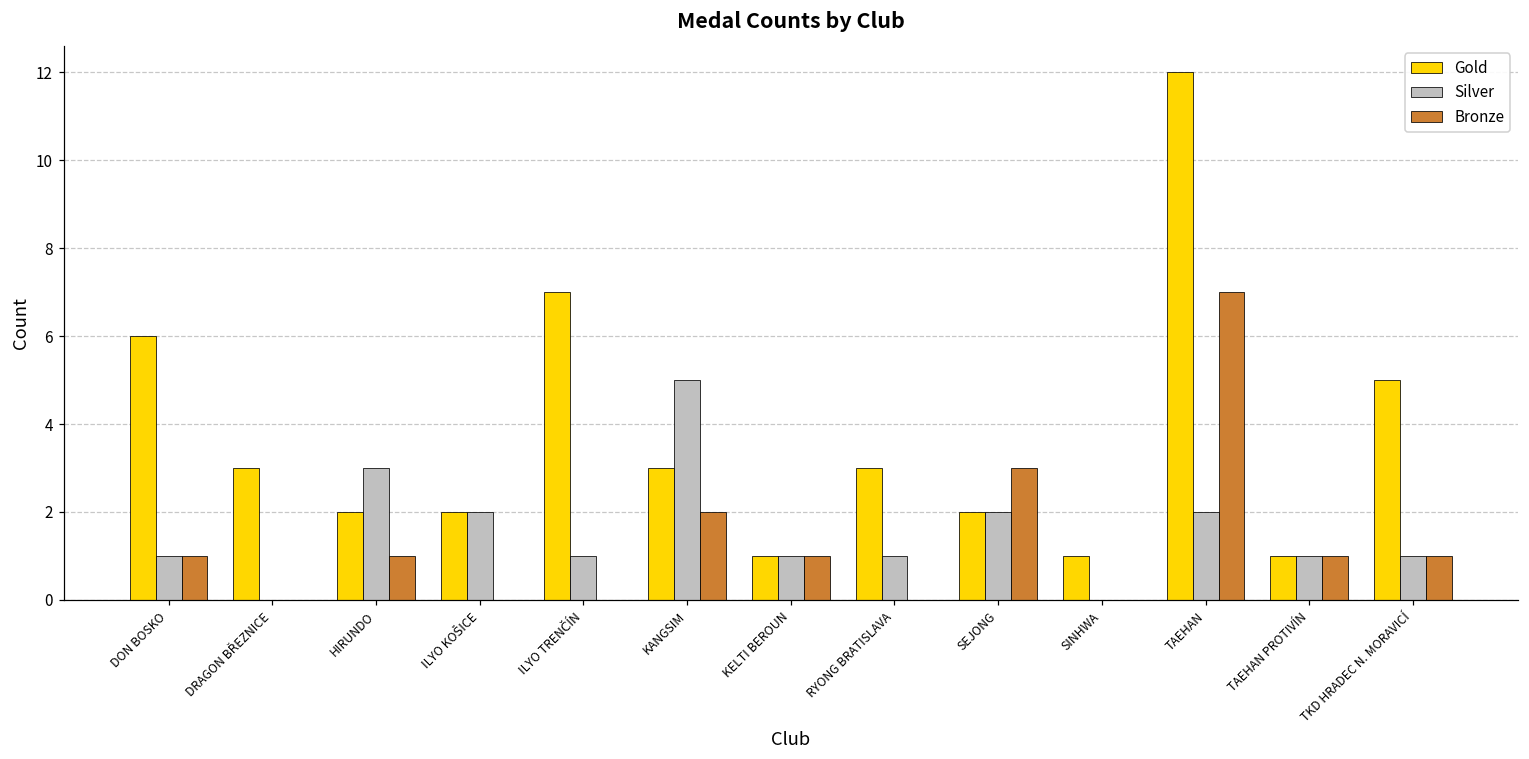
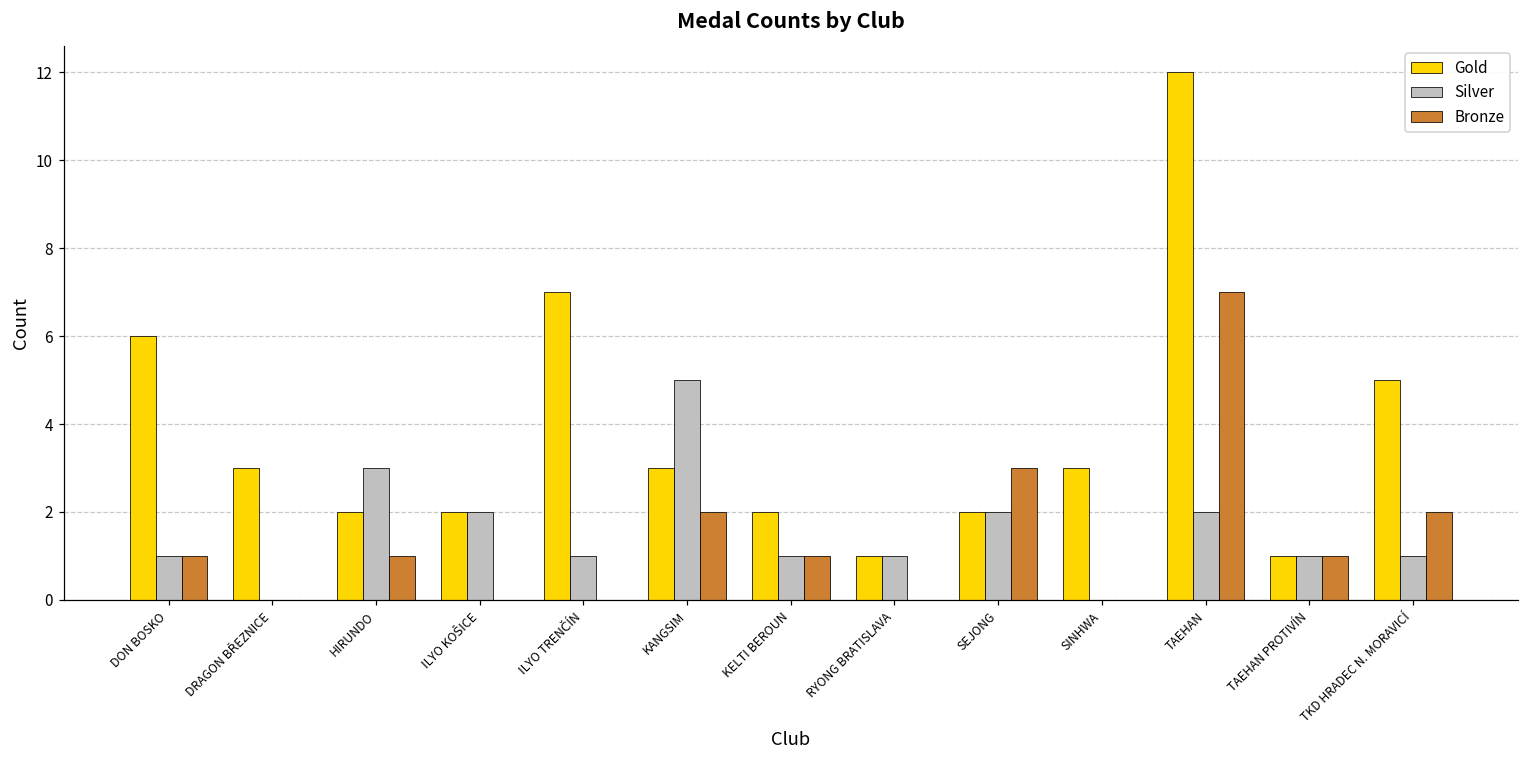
  {
    "Gold": {
      "DON BOSKO": 6,
      "DRAGON BŘEZNICE": 3,
      "HIRUNDO": 2,
      "ILYO KOŠICE": 2,
      "ILYO TRENČÍN": 7,
      "KANGSIM": 3,
-     "KELTI BEROUN": 1,
-     "RYONG BRATISLAVA": 3,
+     "KELTI BEROUN": 2,
+     "RYONG BRATISLAVA": 1,
      "SEJONG": 2,
-     "SINHWA": 1,
+     "SINHWA": 3,
      "TAEHAN": 12,
      "TAEHAN PROTIVÍN": 1,
      "TKD HRADEC N. MORAVICÍ": 5
    },
    "Silver": {
      "DON BOSKO": 1,
      "DRAGON BŘEZNICE": 0,
      "HIRUNDO": 3,
      "ILYO KOŠICE": 2,
      "ILYO TRENČÍN": 1,
      "KANGSIM": 5,
      "KELTI BEROUN": 1,
      "RYONG BRATISLAVA": 1,
      "SEJONG": 2,
      "SINHWA": 0,
      "TAEHAN": 2,
      "TAEHAN PROTIVÍN": 1,
      "TKD HRADEC N. MORAVICÍ": 1
    },
    "Bronze": {
      "DON BOSKO": 1,
      "DRAGON BŘEZNICE": 0,
      "HIRUNDO": 1,
      "ILYO KOŠICE": 0,
      "ILYO TRENČÍN": 0,
      "KANGSIM": 2,
      "KELTI BEROUN": 1,
      "RYONG BRATISLAVA": 0,
      "SEJONG": 3,
      "SINHWA": 0,
      "TAEHAN": 7,
      "TAEHAN PROTIVÍN": 1,
-     "TKD HRADEC N. MORAVICÍ": 1
+     "TKD HRADEC N. MORAVICÍ": 2
    }
  }
